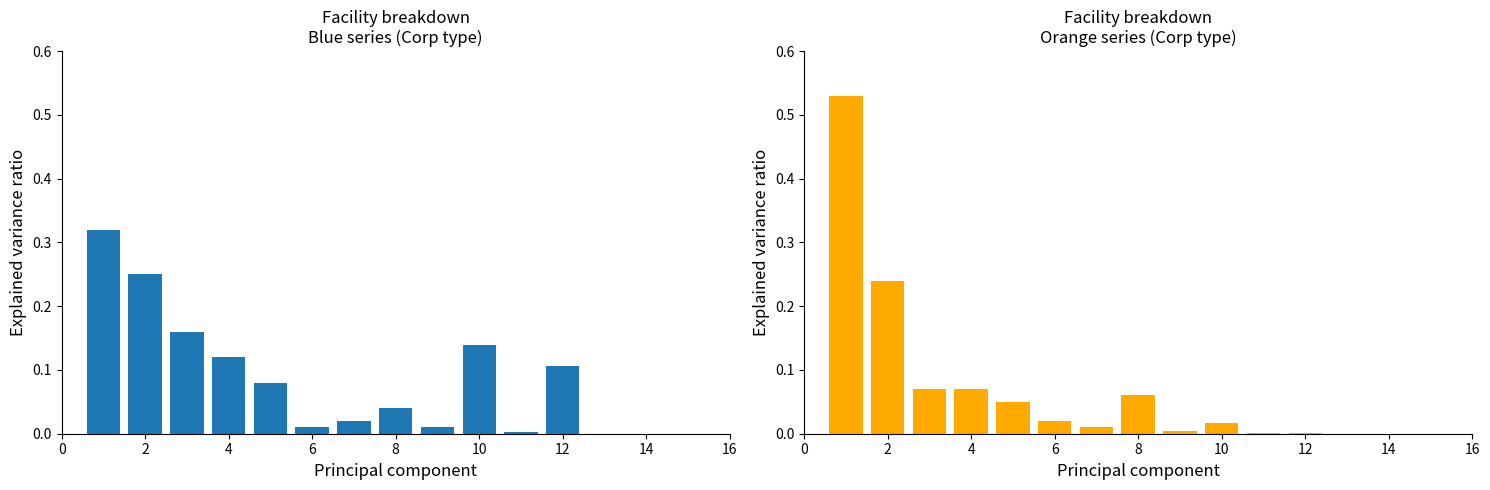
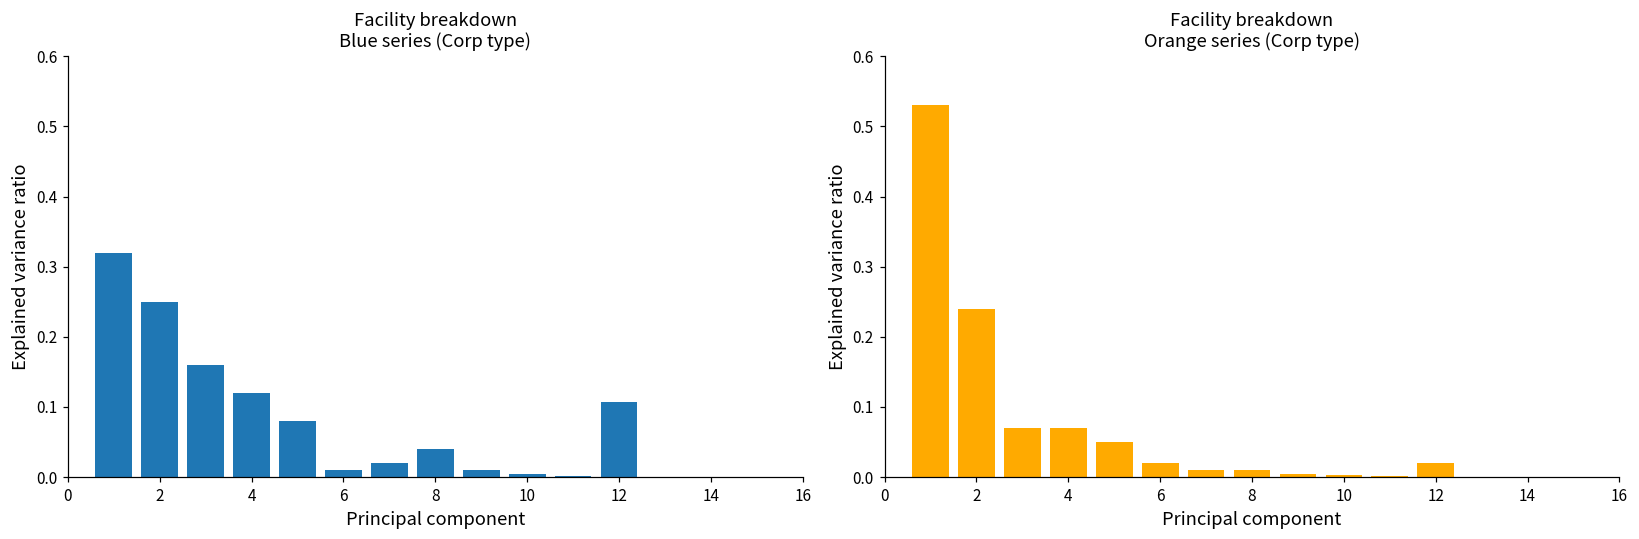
  {
    "Facility breakdown Blue series (Corp type)": {
      "2": 0.25,
      "4": 0.12,
      "6": 0.01,
      "8": 0.04,
-     "10": 0.14,
+     "10": 0.01,
      "12": 0.11
    },
    "Facility breakdown Orange series (Corp type)": {
      "2": 0.24,
      "4": 0.07,
      "6": 0.02,
-     "8": 0.06,
-     "10": 0.02,
-     "12": 0.00
+     "8": 0.01,
+     "10": 0.00,
+     "12": 0.02
    }
  }
